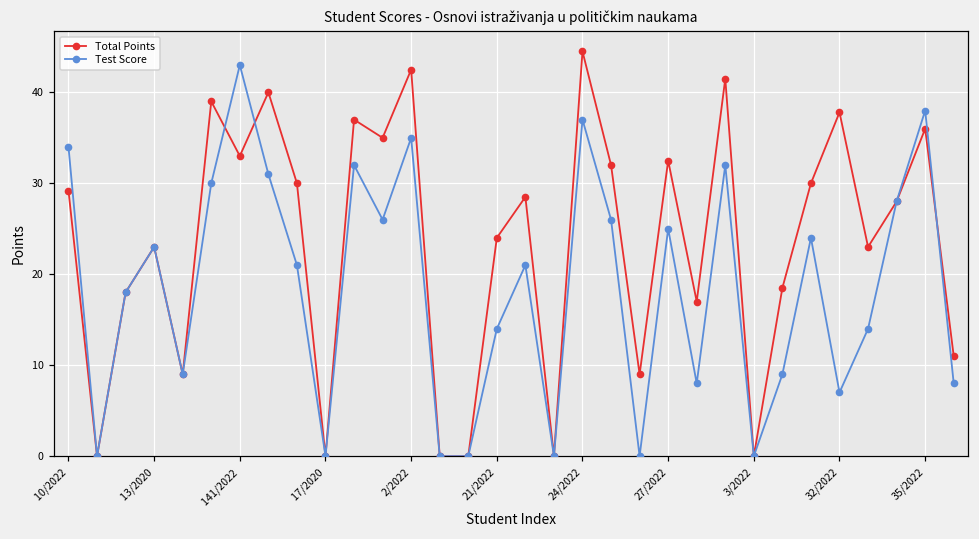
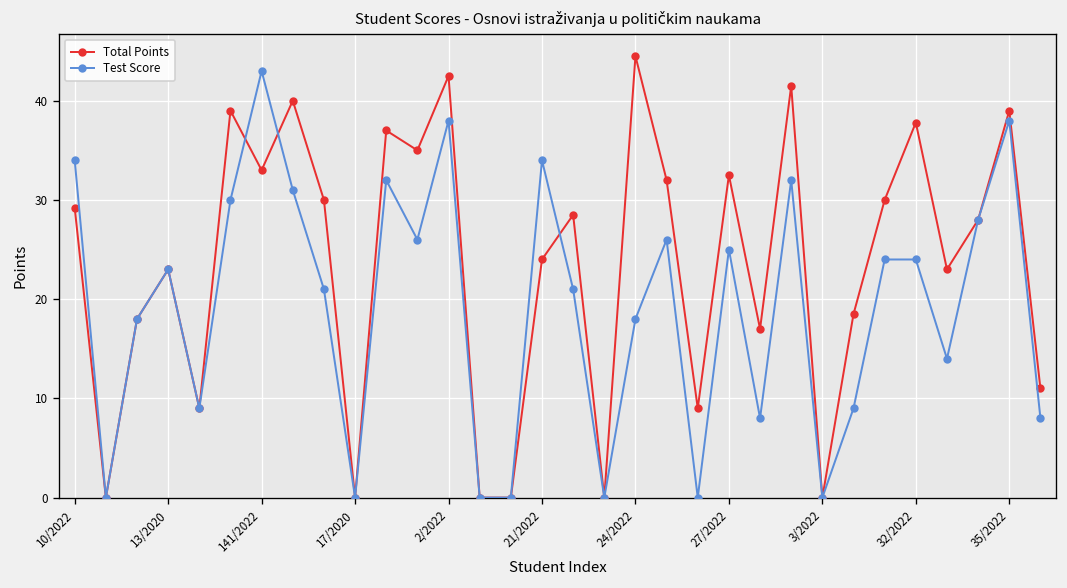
  {
    "Total Points": {
      "10/2022": 29,
      "141/2022": 33,
      "2/2022": 43,
      "21/2022": 24,
      "24/2022": 45,
      "27/2022": 33,
      "32/2022": 38,
-     "35/2022": 36
+     "35/2022": 39
    },
    "Test Score": {
      "10/2022": 34,
      "141/2022": 43,
-     "2/2022": 35,
-     "21/2022": 14,
-     "24/2022": 37,
+     "2/2022": 38,
+     "21/2022": 34,
+     "24/2022": 18,
      "27/2022": 25,
-     "32/2022": 7,
+     "32/2022": 24,
      "35/2022": 38
    }
  }
